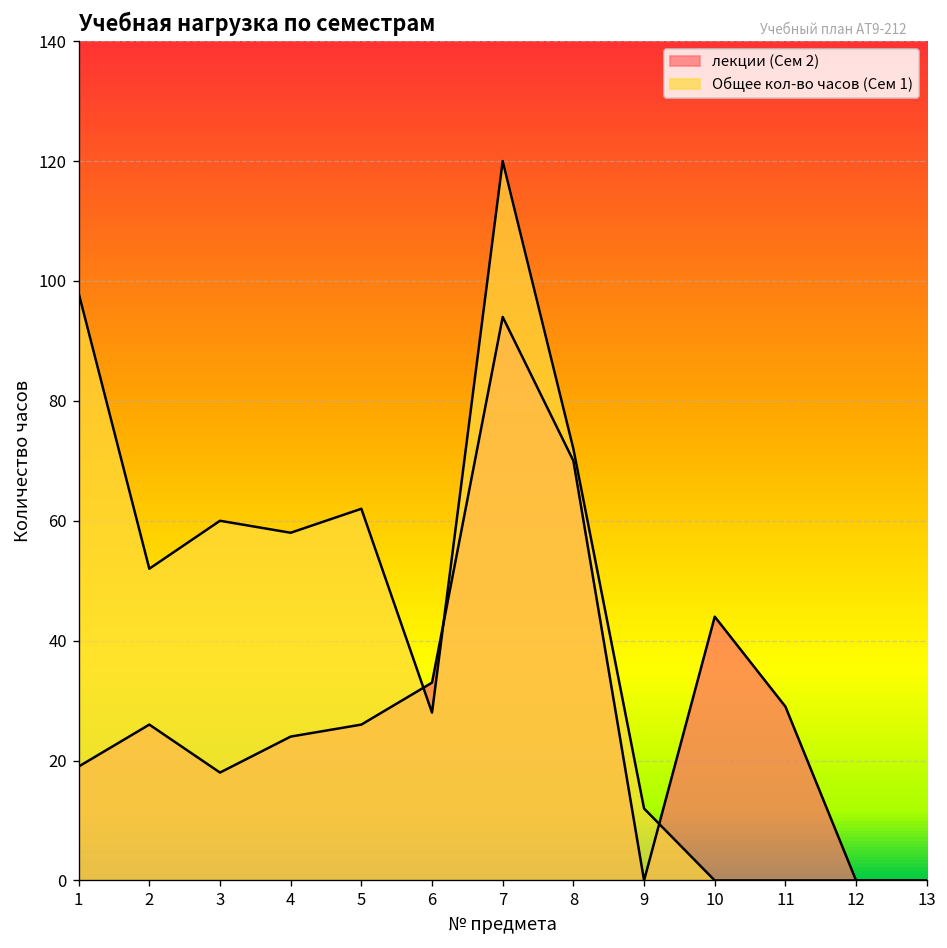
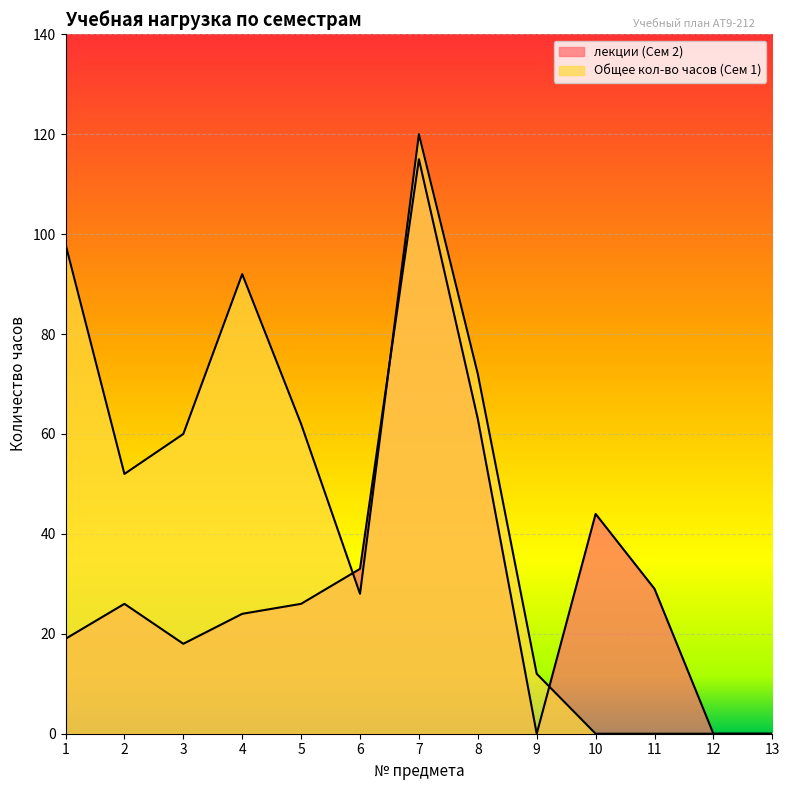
  {
    "лекции (Сем 2)": {
      "1": 19,
      "2": 26,
      "3": 18,
      "4": 24,
      "5": 26,
      "6": 33,
-     "7": 94,
-     "8": 70,
+     "7": 115,
+     "8": 63,
      "9": 0,
      "10": 44,
      "11": 29
    },
    "Общее кол-во часов (Сем 1)": {
      "1": 98,
      "2": 52,
      "3": 60,
-     "4": 58,
+     "4": 92,
      "5": 62,
      "6": 28,
      "7": 120,
      "8": 72,
      "9": 12,
      "10": 0,
      "11": 0
    }
  }
